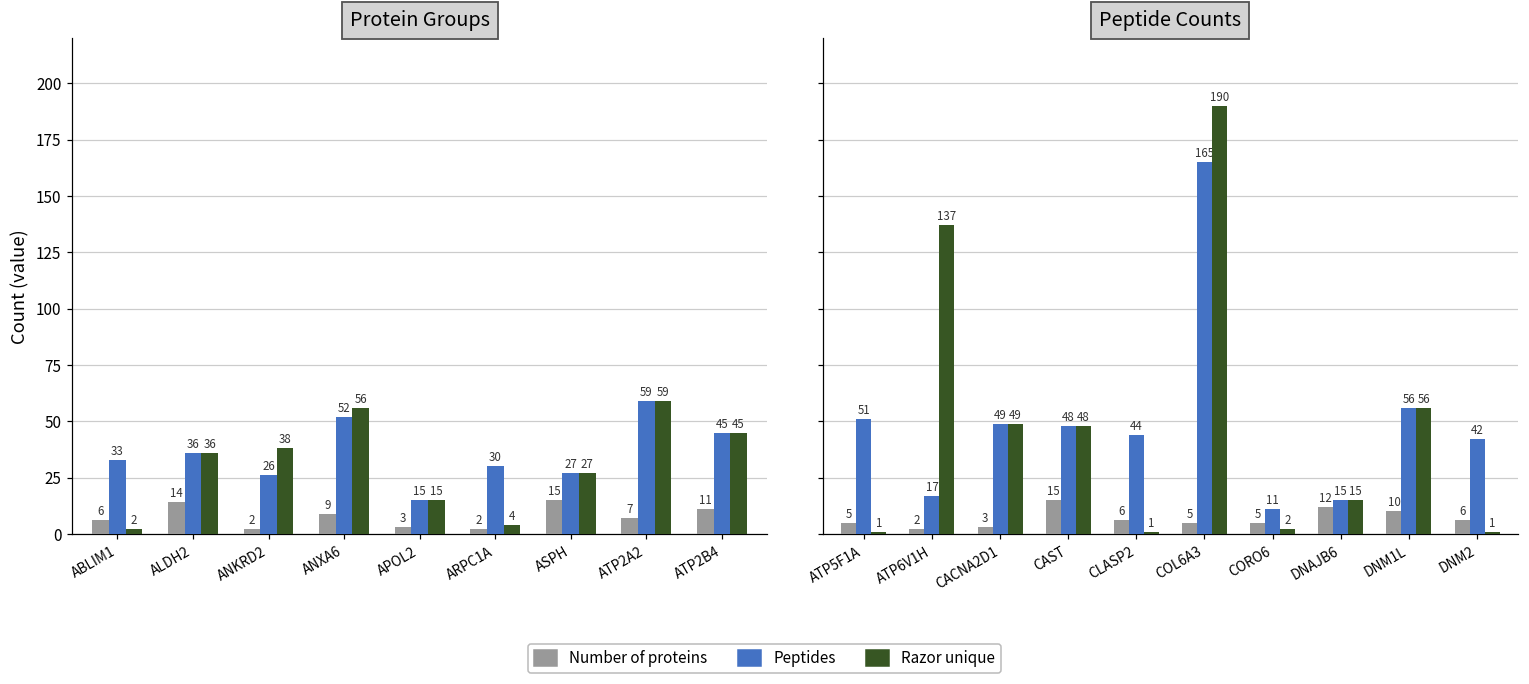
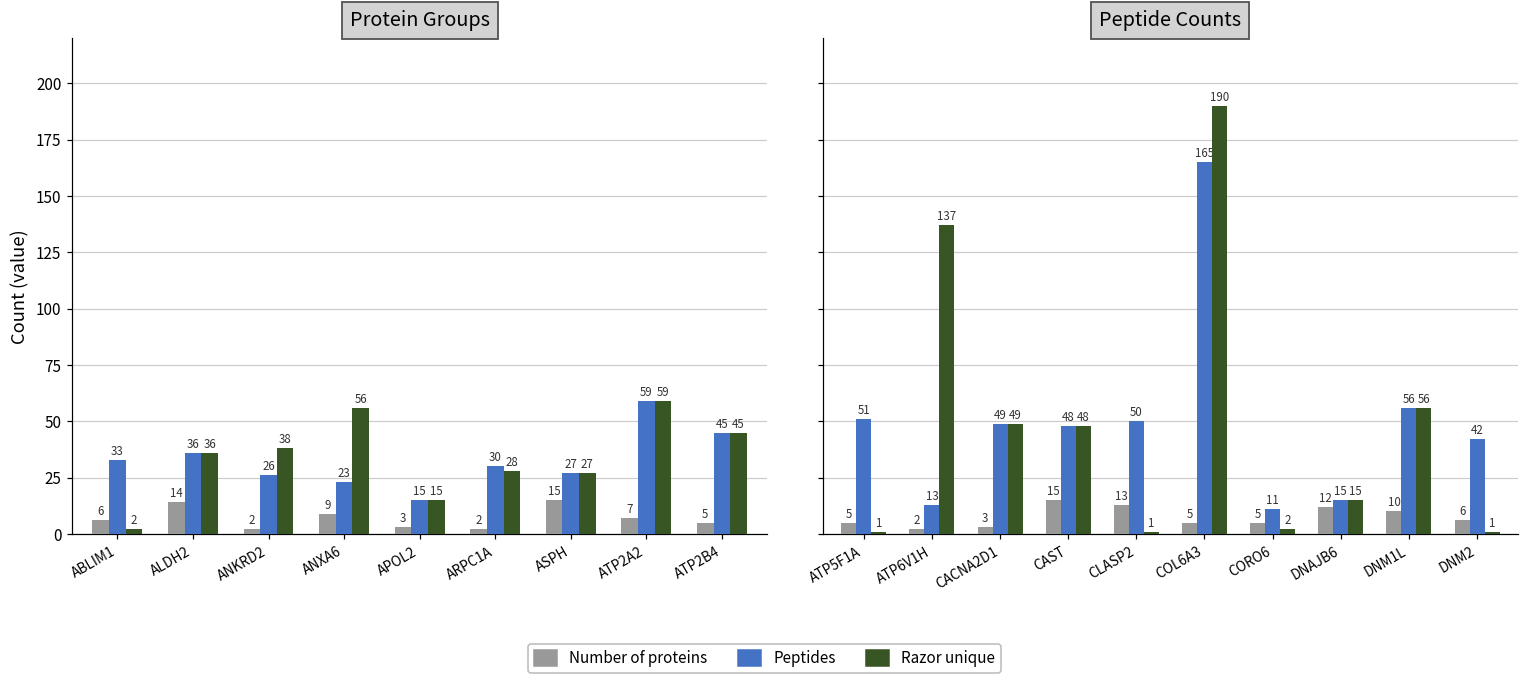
  {
    "Protein Groups": {
      "Number of proteins": {
        "ABLIM1": 6,
        "ALDH2": 14,
        "ANKRD2": 2,
        "ANXA6": 9,
        "APOL2": 3,
        "ARPC1A": 2,
        "ASPH": 15,
        "ATP2A2": 7,
-       "ATP2B4": 11
+       "ATP2B4": 5
      },
      "Peptides": {
        "ABLIM1": 33,
        "ALDH2": 36,
        "ANKRD2": 26,
-       "ANXA6": 52,
+       "ANXA6": 23,
        "APOL2": 15,
        "ARPC1A": 30,
        "ASPH": 27,
        "ATP2A2": 59,
        "ATP2B4": 45
      },
      "Razor unique": {
        "ABLIM1": 2,
        "ALDH2": 36,
        "ANKRD2": 38,
        "ANXA6": 56,
        "APOL2": 15,
-       "ARPC1A": 4,
+       "ARPC1A": 28,
        "ASPH": 27,
        "ATP2A2": 59,
        "ATP2B4": 45
      }
    },
    "Peptide Counts": {
      "Number of proteins": {
        "ATP5F1A": 5,
        "ATP6V1H": 2,
        "CACNA2D1": 3,
        "CAST": 15,
-       "CLASP2": 6,
+       "CLASP2": 13,
        "COL6A3": 5,
        "CORO6": 5,
        "DNAJB6": 12,
        "DNM1L": 10,
        "DNM2": 6
      },
      "Peptides": {
        "ATP5F1A": 51,
-       "ATP6V1H": 17,
+       "ATP6V1H": 13,
        "CACNA2D1": 49,
        "CAST": 48,
-       "CLASP2": 44,
+       "CLASP2": 50,
        "COL6A3": 165,
        "CORO6": 11,
        "DNAJB6": 15,
        "DNM1L": 56,
        "DNM2": 42
      },
      "Razor unique": {
        "ATP5F1A": 1,
        "ATP6V1H": 137,
        "CACNA2D1": 49,
        "CAST": 48,
        "CLASP2": 1,
        "COL6A3": 190,
        "CORO6": 2,
        "DNAJB6": 15,
        "DNM1L": 56,
        "DNM2": 1
      }
    }
  }
